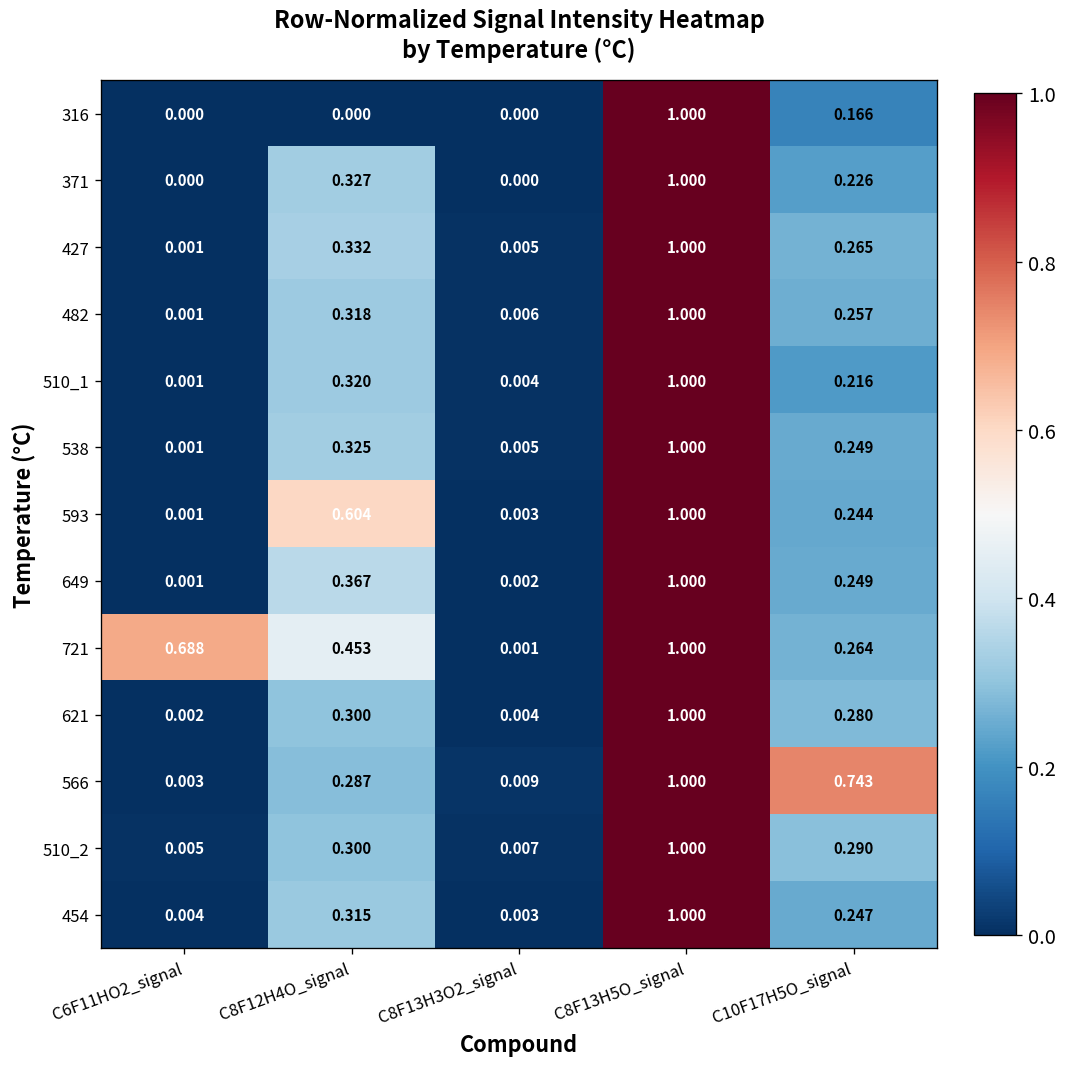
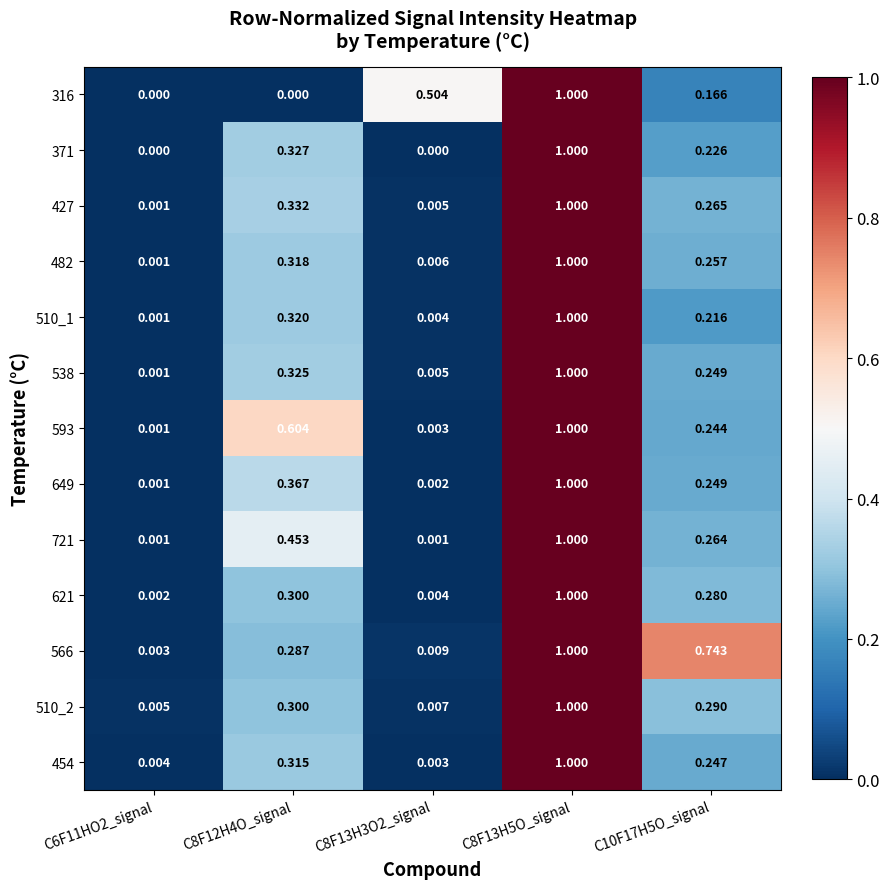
  {
    "316": {
      "C6F11HO2_signal": 0.000,
      "C8F12H4O_signal": 0.000,
-     "C8F13H3O2_signal": 0.000,
+     "C8F13H3O2_signal": 0.504,
      "C8F13H5O_signal": 1.000,
      "C10F17H5O_signal": 0.166
    },
    "371": {
      "C6F11HO2_signal": 0.000,
      "C8F12H4O_signal": 0.327,
      "C8F13H3O2_signal": 0.000,
      "C8F13H5O_signal": 1.000,
      "C10F17H5O_signal": 0.226
    },
    "427": {
      "C6F11HO2_signal": 0.001,
      "C8F12H4O_signal": 0.332,
      "C8F13H3O2_signal": 0.005,
      "C8F13H5O_signal": 1.000,
      "C10F17H5O_signal": 0.265
    },
    "482": {
      "C6F11HO2_signal": 0.001,
      "C8F12H4O_signal": 0.318,
      "C8F13H3O2_signal": 0.006,
      "C8F13H5O_signal": 1.000,
      "C10F17H5O_signal": 0.257
    },
    "510_1": {
      "C6F11HO2_signal": 0.001,
      "C8F12H4O_signal": 0.320,
      "C8F13H3O2_signal": 0.004,
      "C8F13H5O_signal": 1.000,
      "C10F17H5O_signal": 0.216
    },
    "538": {
      "C6F11HO2_signal": 0.001,
      "C8F12H4O_signal": 0.325,
      "C8F13H3O2_signal": 0.005,
      "C8F13H5O_signal": 1.000,
      "C10F17H5O_signal": 0.249
    },
    "593": {
      "C6F11HO2_signal": 0.001,
      "C8F12H4O_signal": 0.604,
      "C8F13H3O2_signal": 0.003,
      "C8F13H5O_signal": 1.000,
      "C10F17H5O_signal": 0.244
    },
    "649": {
      "C6F11HO2_signal": 0.001,
      "C8F12H4O_signal": 0.367,
      "C8F13H3O2_signal": 0.002,
      "C8F13H5O_signal": 1.000,
      "C10F17H5O_signal": 0.249
    },
    "721": {
-     "C6F11HO2_signal": 0.688,
+     "C6F11HO2_signal": 0.001,
      "C8F12H4O_signal": 0.453,
      "C8F13H3O2_signal": 0.001,
      "C8F13H5O_signal": 1.000,
      "C10F17H5O_signal": 0.264
    },
    "621": {
      "C6F11HO2_signal": 0.002,
      "C8F12H4O_signal": 0.300,
      "C8F13H3O2_signal": 0.004,
      "C8F13H5O_signal": 1.000,
      "C10F17H5O_signal": 0.280
    },
    "566": {
      "C6F11HO2_signal": 0.003,
      "C8F12H4O_signal": 0.287,
      "C8F13H3O2_signal": 0.009,
      "C8F13H5O_signal": 1.000,
      "C10F17H5O_signal": 0.743
    },
    "510_2": {
      "C6F11HO2_signal": 0.005,
      "C8F12H4O_signal": 0.300,
      "C8F13H3O2_signal": 0.007,
      "C8F13H5O_signal": 1.000,
      "C10F17H5O_signal": 0.290
    },
    "454": {
      "C6F11HO2_signal": 0.004,
      "C8F12H4O_signal": 0.315,
      "C8F13H3O2_signal": 0.003,
      "C8F13H5O_signal": 1.000,
      "C10F17H5O_signal": 0.247
    }
  }
